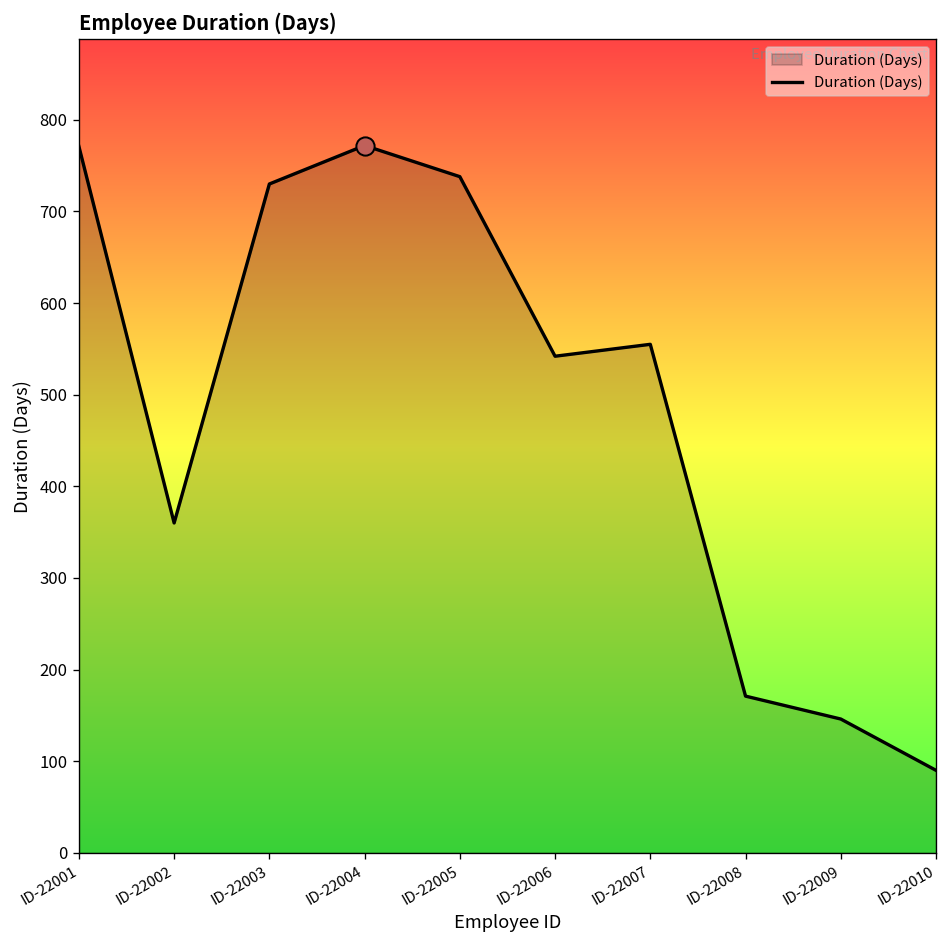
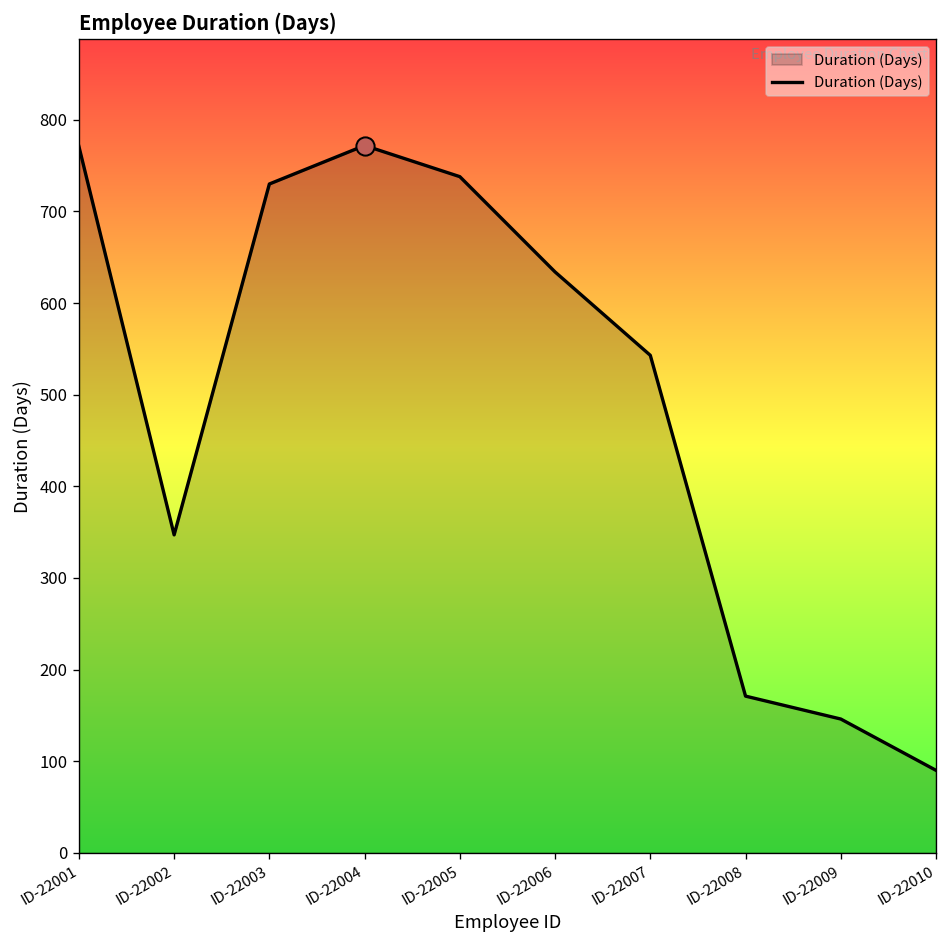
  {
    "Duration (Days)": {
      "ID-22001": 770,
-     "ID-22002": 360,
+     "ID-22002": 350,
      "ID-22003": 730,
      "ID-22005": 740,
-     "ID-22006": 540,
-     "ID-22007": 560,
+     "ID-22006": 630,
+     "ID-22007": 540,
      "ID-22008": 170,
      "ID-22009": 150,
      "ID-22010": 90
    }
  }
